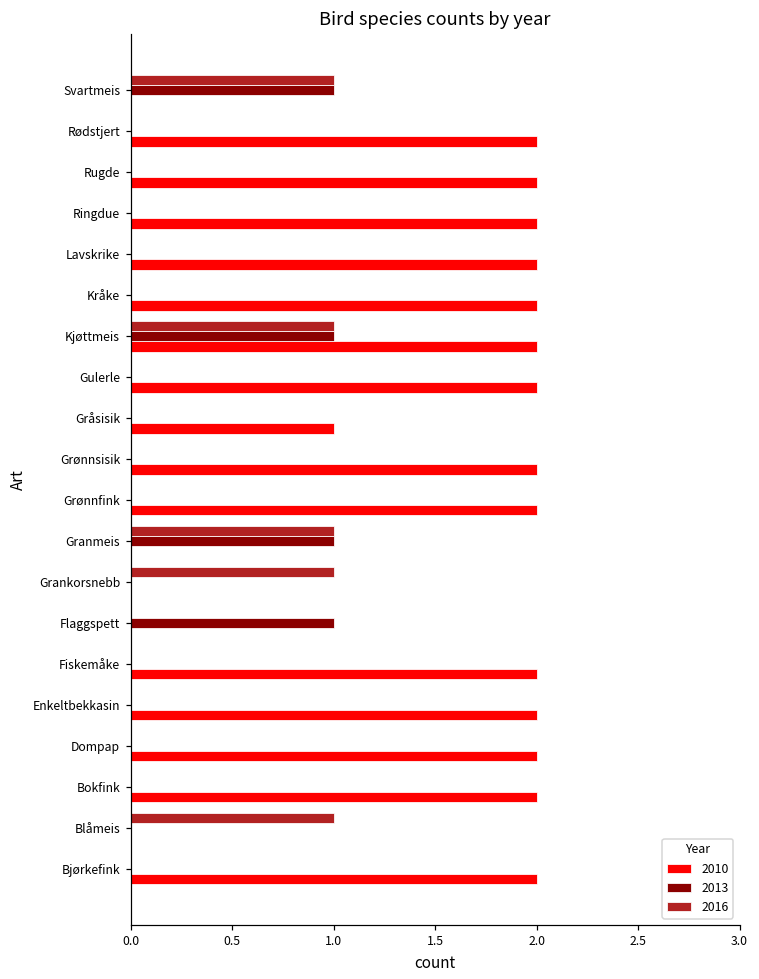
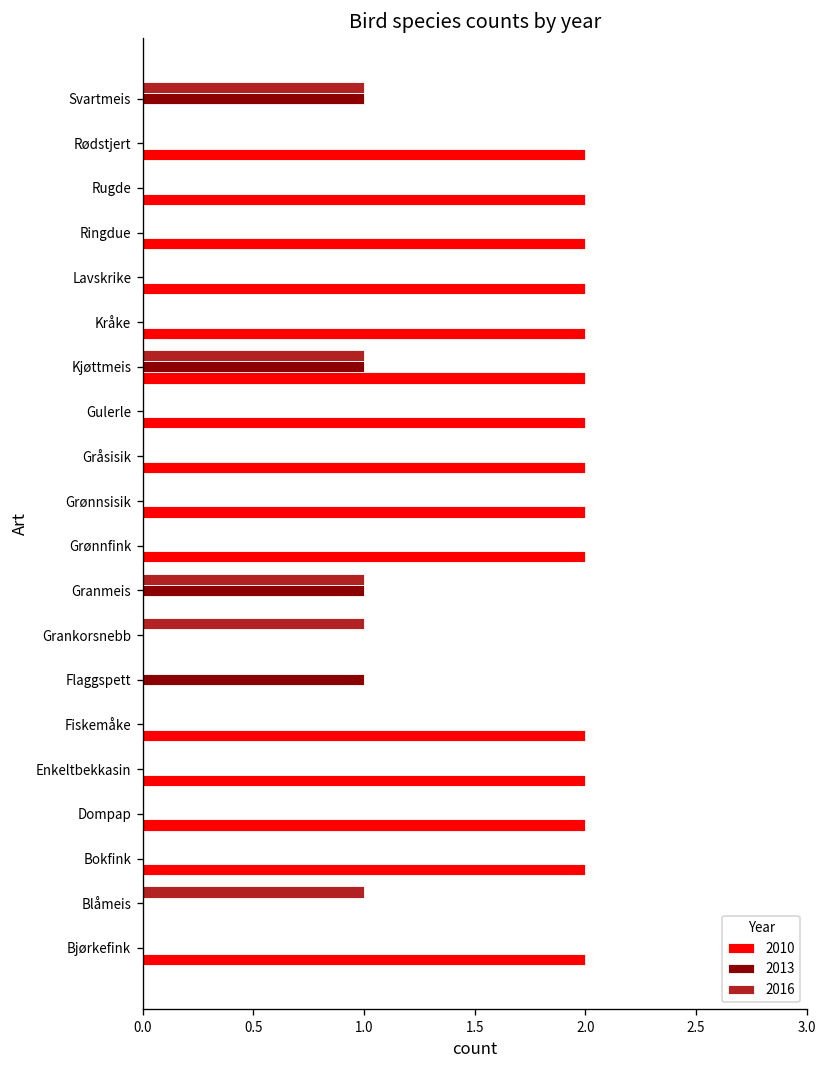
  {
    "2010": {
      "Svartmeis": 0,
      "Rødstjert": 2,
      "Rugde": 2,
      "Ringdue": 2,
      "Lavskrike": 2,
      "Kråke": 2,
      "Kjøttmeis": 2,
      "Gulerle": 2,
-     "Gråsisik": 1,
+     "Gråsisik": 2,
      "Grønnsisik": 2,
      "Grønnfink": 2,
      "Granmeis": 0,
      "Grankorsnebb": 0,
      "Flaggspett": 0,
      "Fiskemåke": 2,
      "Enkeltbekkasin": 2,
      "Dompap": 2,
      "Bokfink": 2,
      "Blåmeis": 0,
      "Bjørkefink": 2
    },
    "2013": {
      "Svartmeis": 1,
      "Rødstjert": 0,
      "Rugde": 0,
      "Ringdue": 0,
      "Lavskrike": 0,
      "Kråke": 0,
      "Kjøttmeis": 1,
      "Gulerle": 0,
      "Gråsisik": 0,
      "Grønnsisik": 0,
      "Grønnfink": 0,
      "Granmeis": 1,
      "Grankorsnebb": 0,
      "Flaggspett": 1,
      "Fiskemåke": 0,
      "Enkeltbekkasin": 0,
      "Dompap": 0,
      "Bokfink": 0,
      "Blåmeis": 0,
      "Bjørkefink": 0
    },
    "2016": {
      "Svartmeis": 1,
      "Rødstjert": 0,
      "Rugde": 0,
      "Ringdue": 0,
      "Lavskrike": 0,
      "Kråke": 0,
      "Kjøttmeis": 1,
      "Gulerle": 0,
      "Gråsisik": 0,
      "Grønnsisik": 0,
      "Grønnfink": 0,
      "Granmeis": 1,
      "Grankorsnebb": 1,
      "Flaggspett": 0,
      "Fiskemåke": 0,
      "Enkeltbekkasin": 0,
      "Dompap": 0,
      "Bokfink": 0,
      "Blåmeis": 1,
      "Bjørkefink": 0
    }
  }
